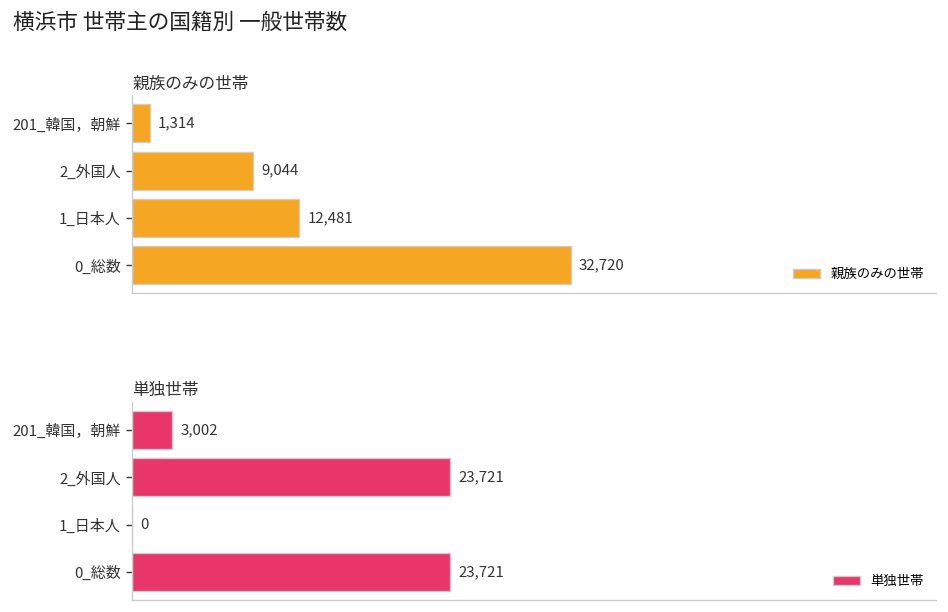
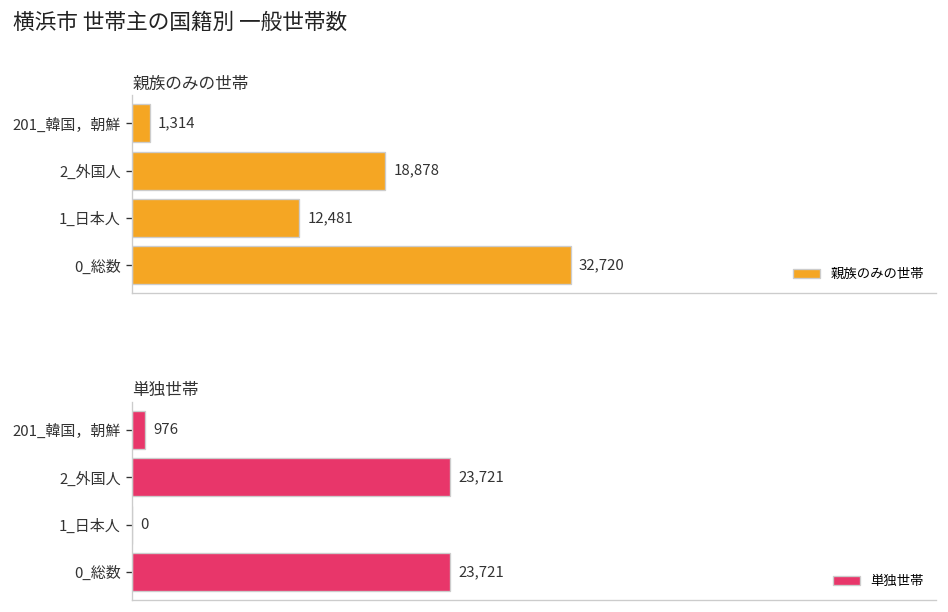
  {
    "親族のみの世帯": {
      "201_韓国，朝鮮": "1,314",
-     "2_外国人": "9,044",
+     "2_外国人": "18,878",
      "1_日本人": "12,481",
      "0_総数": "32,720"
    },
    "単独世帯": {
-     "201_韓国，朝鮮": "3,002",
+     "201_韓国，朝鮮": "976",
      "2_外国人": "23,721",
      "1_日本人": "0",
      "0_総数": "23,721"
    }
  }
